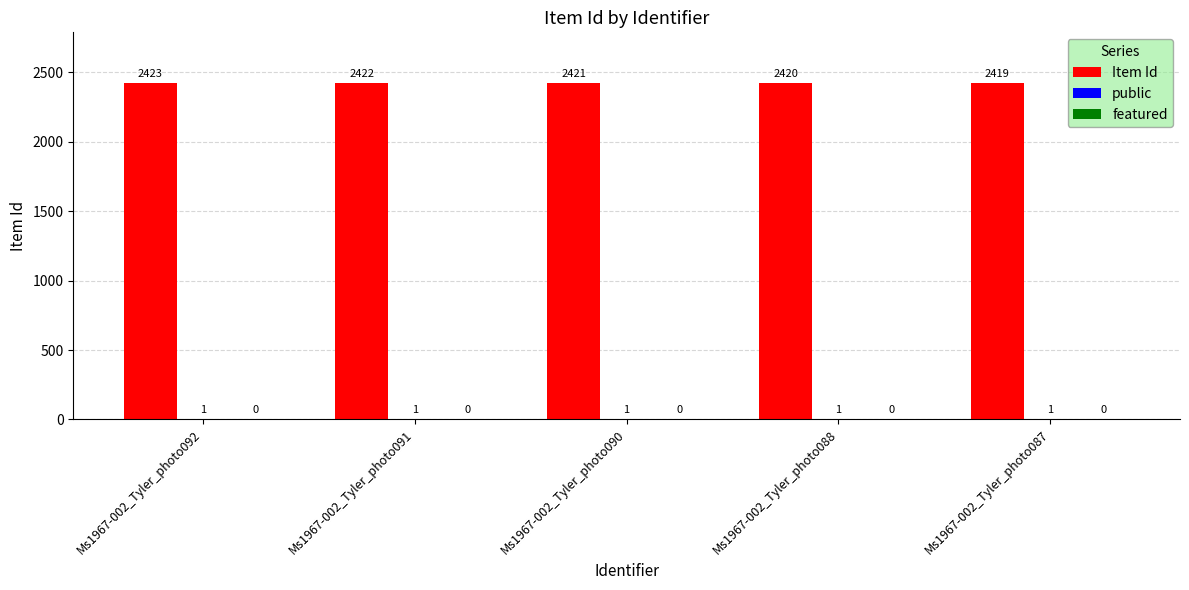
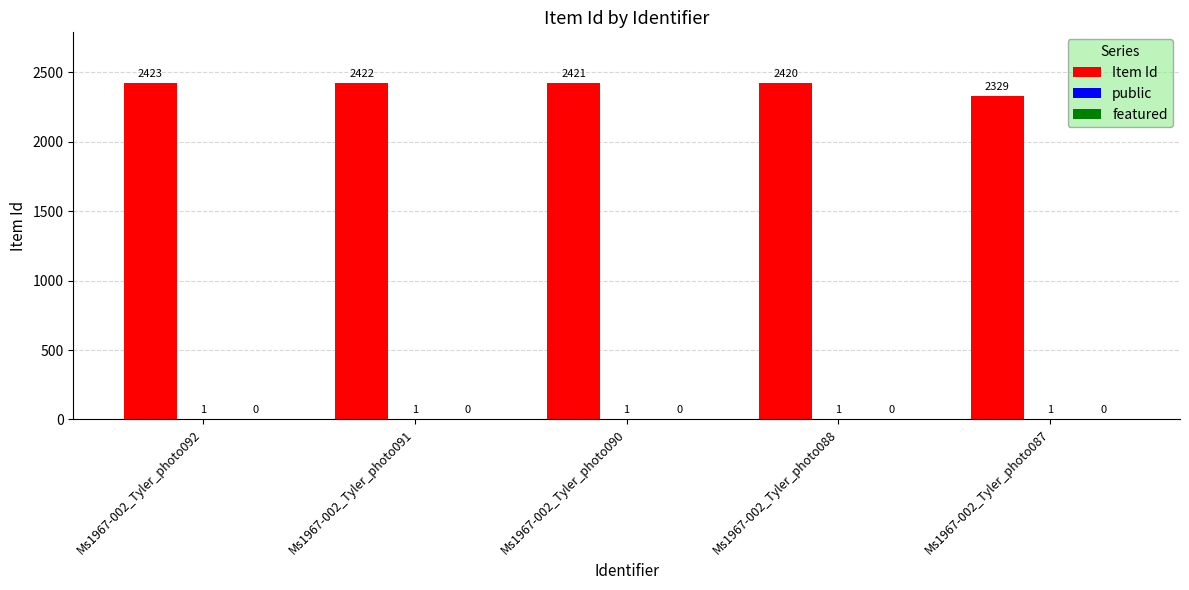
  {
    "Item Id": {
      "Ms1967-002_Tyler_photo092": 2423,
      "Ms1967-002_Tyler_photo091": 2422,
      "Ms1967-002_Tyler_photo090": 2421,
      "Ms1967-002_Tyler_photo088": 2420,
-     "Ms1967-002_Tyler_photo087": 2419
+     "Ms1967-002_Tyler_photo087": 2329
    },
    "public": {
      "Ms1967-002_Tyler_photo092": 1,
      "Ms1967-002_Tyler_photo091": 1,
      "Ms1967-002_Tyler_photo090": 1,
      "Ms1967-002_Tyler_photo088": 1,
      "Ms1967-002_Tyler_photo087": 1
    },
    "featured": {
      "Ms1967-002_Tyler_photo092": 0,
      "Ms1967-002_Tyler_photo091": 0,
      "Ms1967-002_Tyler_photo090": 0,
      "Ms1967-002_Tyler_photo088": 0,
      "Ms1967-002_Tyler_photo087": 0
    }
  }
